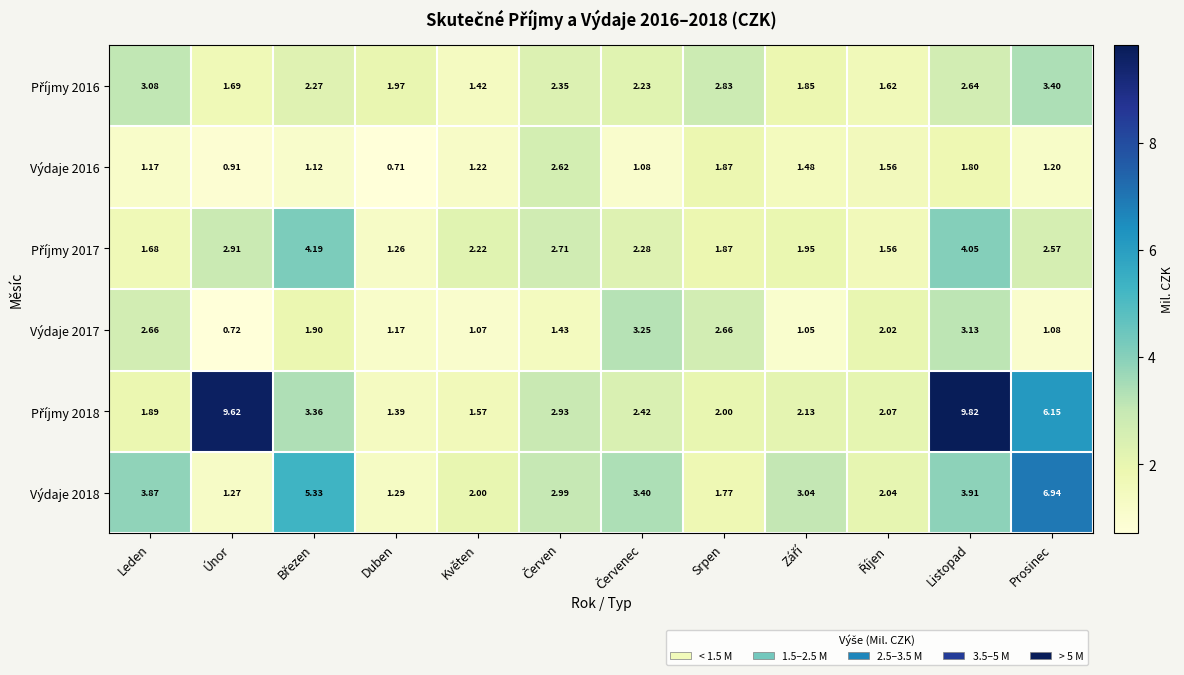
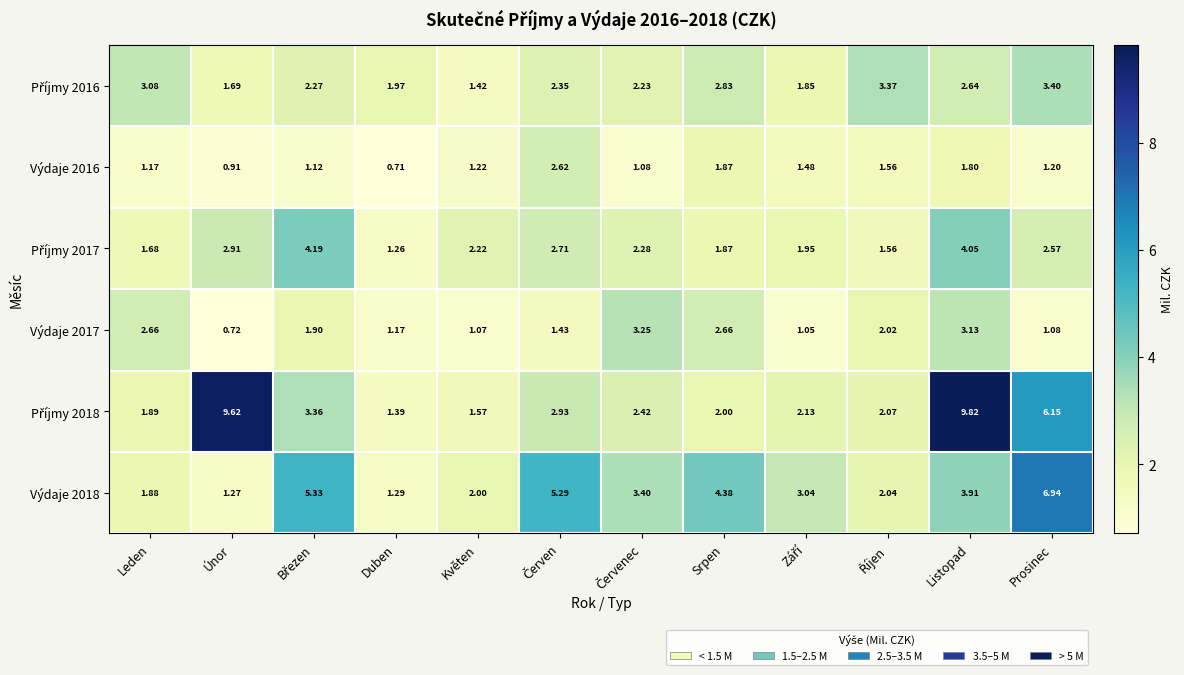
  {
    "Příjmy 2016": {
      "Leden": 3.08,
      "Únor": 1.69,
      "Březen": 2.27,
      "Duben": 1.97,
      "Květen": 1.42,
      "Červen": 2.35,
      "Červenec": 2.23,
      "Srpen": 2.83,
      "Září": 1.85,
-     "Říjen": 1.62,
+     "Říjen": 3.37,
      "Listopad": 2.64,
      "Prosinec": 3.40
    },
    "Výdaje 2016": {
      "Leden": 1.17,
      "Únor": 0.91,
      "Březen": 1.12,
      "Duben": 0.71,
      "Květen": 1.22,
      "Červen": 2.62,
      "Červenec": 1.08,
      "Srpen": 1.87,
      "Září": 1.48,
      "Říjen": 1.56,
      "Listopad": 1.80,
      "Prosinec": 1.20
    },
    "Příjmy 2017": {
      "Leden": 1.68,
      "Únor": 2.91,
      "Březen": 4.19,
      "Duben": 1.26,
      "Květen": 2.22,
      "Červen": 2.71,
      "Červenec": 2.28,
      "Srpen": 1.87,
      "Září": 1.95,
      "Říjen": 1.56,
      "Listopad": 4.05,
      "Prosinec": 2.57
    },
    "Výdaje 2017": {
      "Leden": 2.66,
      "Únor": 0.72,
      "Březen": 1.90,
      "Duben": 1.17,
      "Květen": 1.07,
      "Červen": 1.43,
      "Červenec": 3.25,
      "Srpen": 2.66,
      "Září": 1.05,
      "Říjen": 2.02,
      "Listopad": 3.13,
      "Prosinec": 1.08
    },
    "Příjmy 2018": {
      "Leden": 1.89,
      "Únor": 9.62,
      "Březen": 3.36,
      "Duben": 1.39,
      "Květen": 1.57,
      "Červen": 2.93,
      "Červenec": 2.42,
      "Srpen": 2.00,
      "Září": 2.13,
      "Říjen": 2.07,
      "Listopad": 9.82,
      "Prosinec": 6.15
    },
    "Výdaje 2018": {
-     "Leden": 3.87,
+     "Leden": 1.88,
      "Únor": 1.27,
      "Březen": 5.33,
      "Duben": 1.29,
      "Květen": 2.00,
-     "Červen": 2.99,
+     "Červen": 5.29,
      "Červenec": 3.40,
-     "Srpen": 1.77,
+     "Srpen": 4.38,
      "Září": 3.04,
      "Říjen": 2.04,
      "Listopad": 3.91,
      "Prosinec": 6.94
    }
  }
